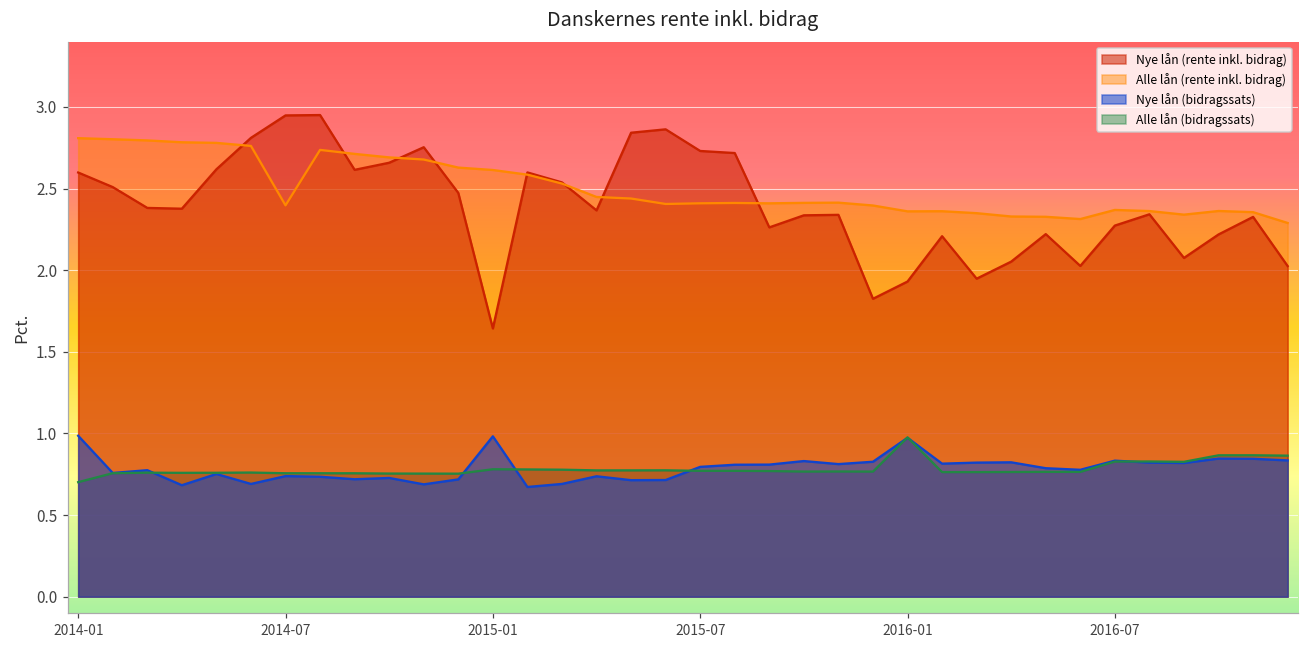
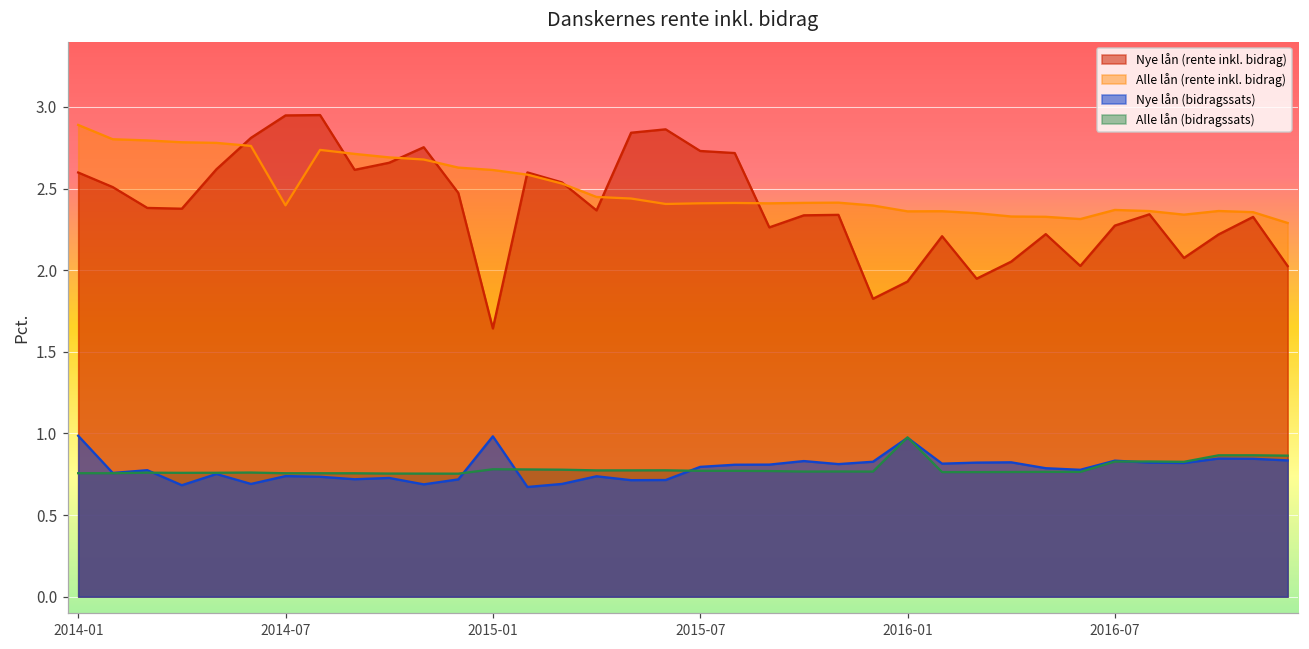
  {
    "Nye lån (rente inkl. bidrag)": {
      "2014-01": 2.60,
      "2014-07": 2.95,
      "2015-01": 1.64,
      "2015-07": 2.73,
      "2016-01": 1.93,
      "2016-07": 2.27
    },
    "Alle lån (rente inkl. bidrag)": {
-     "2014-01": 2.81,
+     "2014-01": 2.89,
      "2014-07": 2.40,
      "2015-01": 2.61,
      "2015-07": 2.41,
      "2016-01": 2.36,
      "2016-07": 2.37
    },
    "Nye lån (bidragssats)": {
      "2014-01": 0.99,
      "2014-07": 0.74,
      "2015-01": 0.98,
      "2015-07": 0.80
    },
    "Alle lån (bidragssats)": {
-     "2014-01": 0.70,
+     "2014-01": 0.76,
      "2014-07": 0.76,
      "2015-01": 0.78,
      "2015-07": 0.77
    }
  }
